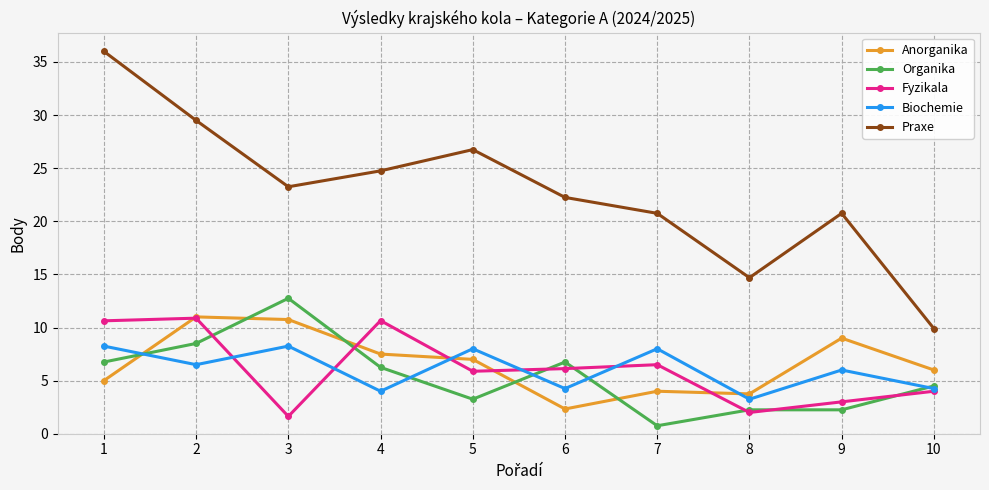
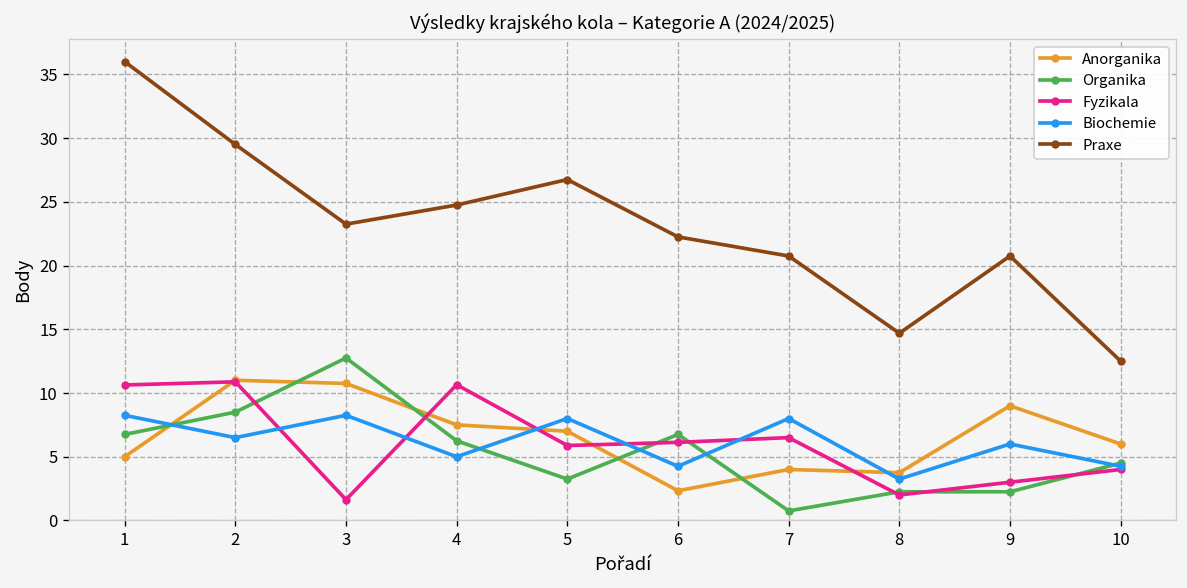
  {
    "Anorganika": {
      "1": 5.0,
      "3": 10.8,
      "4": 7.5,
      "5": 7.0,
      "6": 2.3,
      "7": 4.0,
      "8": 3.8,
      "9": 9.0,
      "10": 6.0
    },
    "Organika": {
      "1": 6.8,
      "2": 8.5,
      "3": 12.8,
      "4": 6.3,
      "5": 3.3,
      "6": 6.8,
      "7": 0.8,
      "8": 2.3,
      "9": 2.3,
      "10": 4.5
    },
    "Fyzikala": {
      "1": 10.6,
      "3": 1.6,
      "4": 10.7,
      "5": 5.9,
      "6": 6.1,
      "7": 6.5,
      "8": 2.0,
      "9": 3.0,
      "10": 4.0
    },
    "Biochemie": {
      "1": 8.3,
      "2": 6.5,
      "3": 8.3,
-     "4": 4,
+     "4": 5,
      "5": 8,
      "6": 4.3,
      "7": 8,
      "8": 3.3,
      "9": 6,
      "10": 4.3
    },
    "Praxe": {
      "1": 36.0,
      "2": 29.5,
      "3": 23.3,
      "4": 24.8,
      "5": 26.8,
      "6": 22.3,
      "7": 20.8,
      "8": 14.7,
      "9": 20.8,
-     "10": 9.9
+     "10": 12.5
    }
  }
